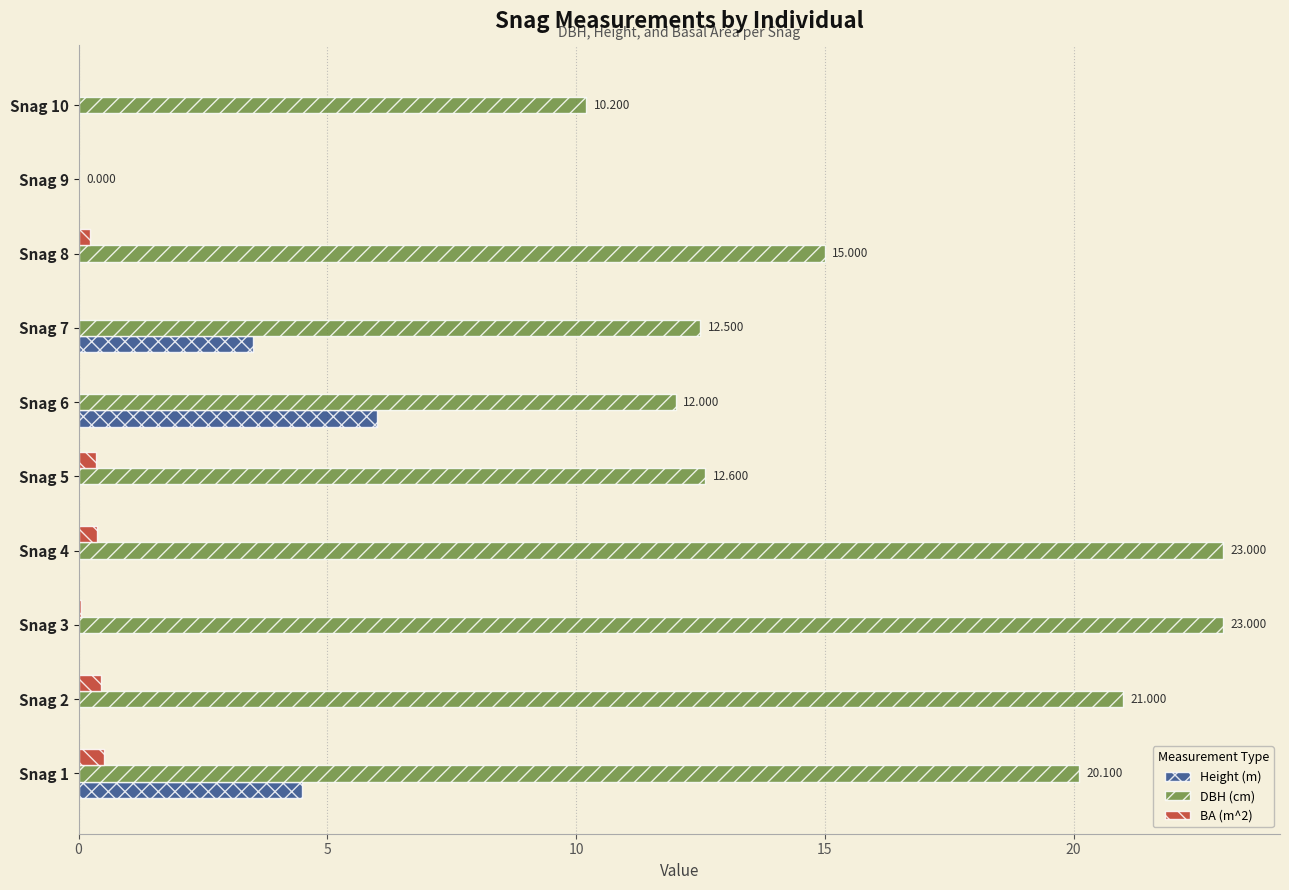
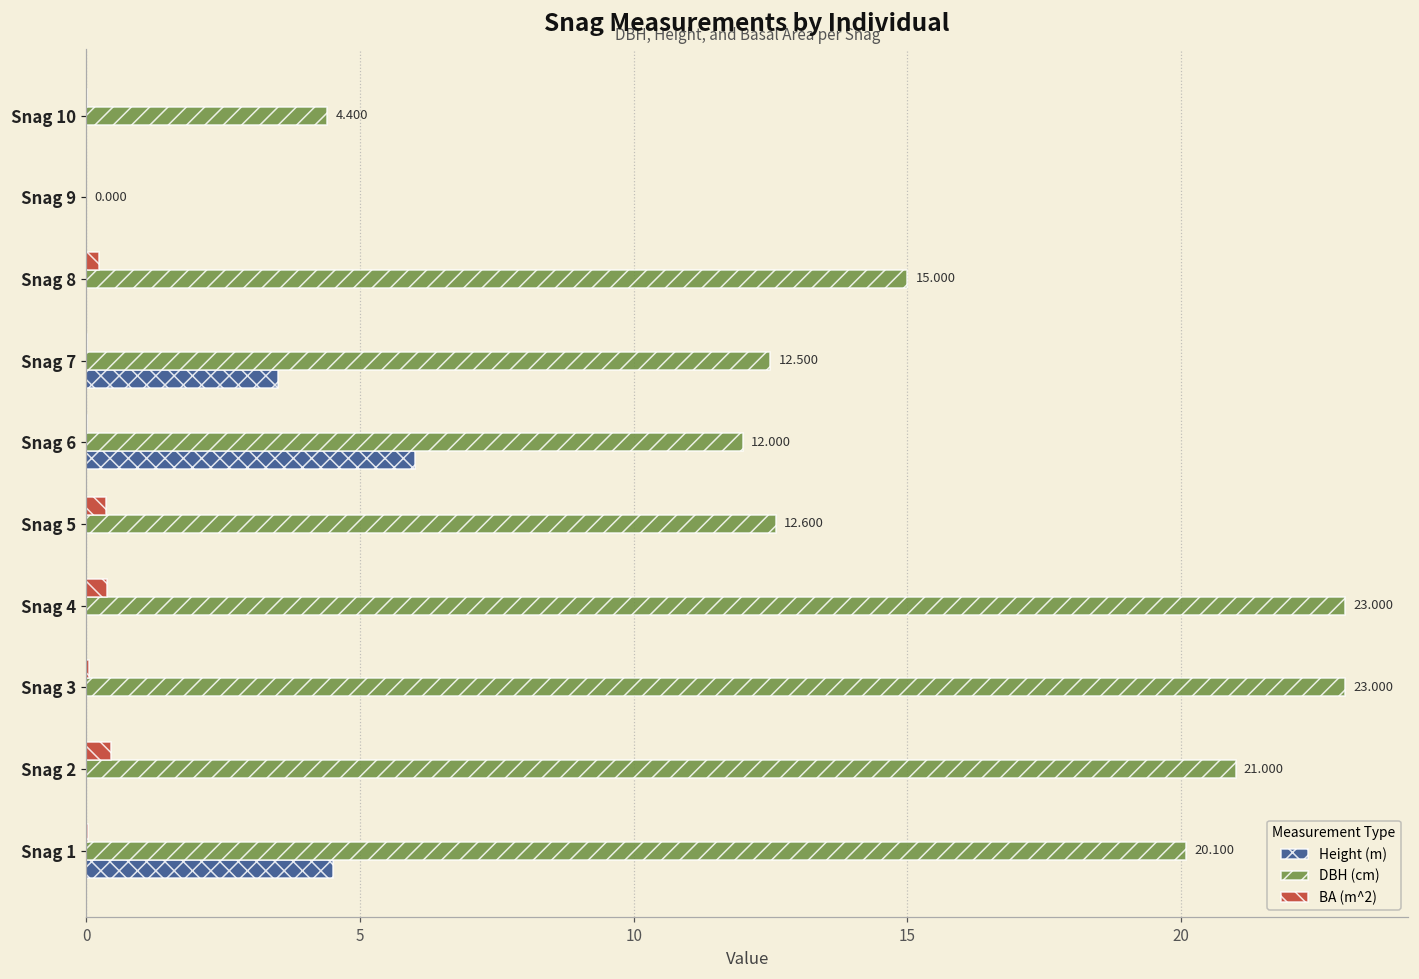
  {
    "Height (m)": {
      "Snag 10": 0.0,
      "Snag 8": 0.0,
      "Snag 7": 3.5,
      "Snag 6": 6.0,
      "Snag 5": 0.0,
      "Snag 4": 0.0,
      "Snag 3": 0.0,
      "Snag 2": 0.0,
      "Snag 1": 4.5
    },
    "DBH (cm)": {
-     "Snag 10": 10.200,
+     "Snag 10": 4.400,
      "Snag 9": 0.000,
      "Snag 8": 15.000,
      "Snag 7": 12.500,
      "Snag 6": 12.000,
      "Snag 5": 12.600,
      "Snag 4": 23.000,
      "Snag 3": 23.000,
      "Snag 2": 21.000,
      "Snag 1": 20.100
    },
    "BA (m^2)": {
      "Snag 8": 0.2,
      "Snag 5": 0.4,
      "Snag 4": 0.4,
      "Snag 2": 0.4,
-     "Snag 1": 0.5
+     "Snag 1": 0.0
    }
  }
